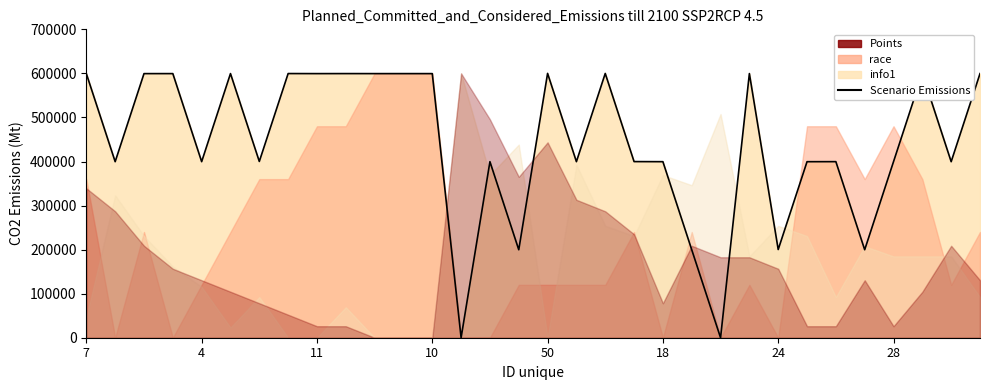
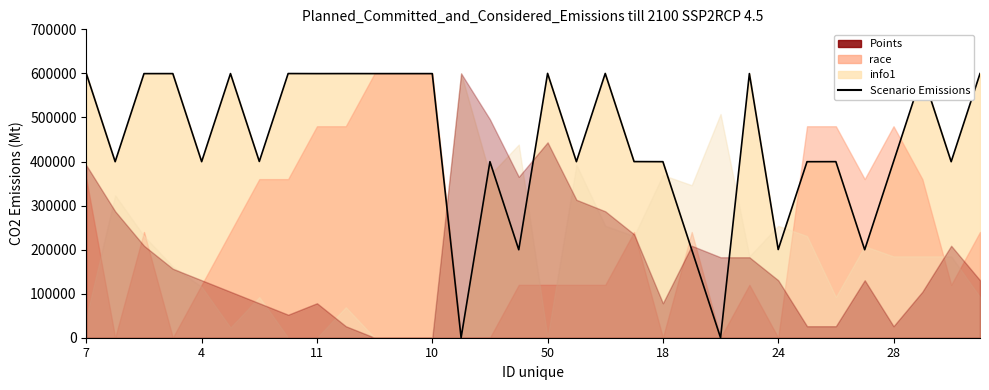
  {
    "Points": {
-     "7": 340000,
+     "7": 390000,
      "4": 130000,
-     "11": 30000,
+     "11": 80000,
      "50": 440000,
      "18": 80000,
-     "24": 160000,
+     "24": 130000,
      "28": 30000
    }
  }
